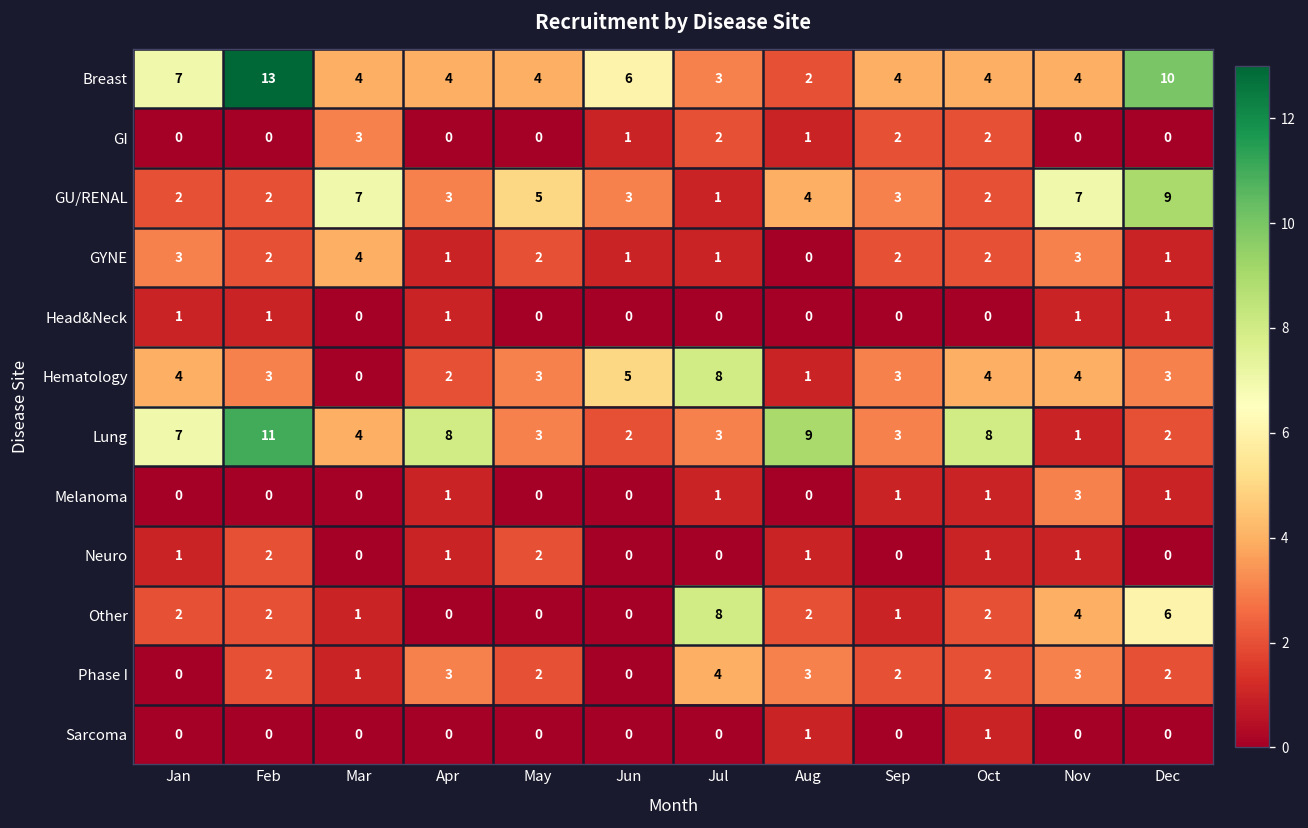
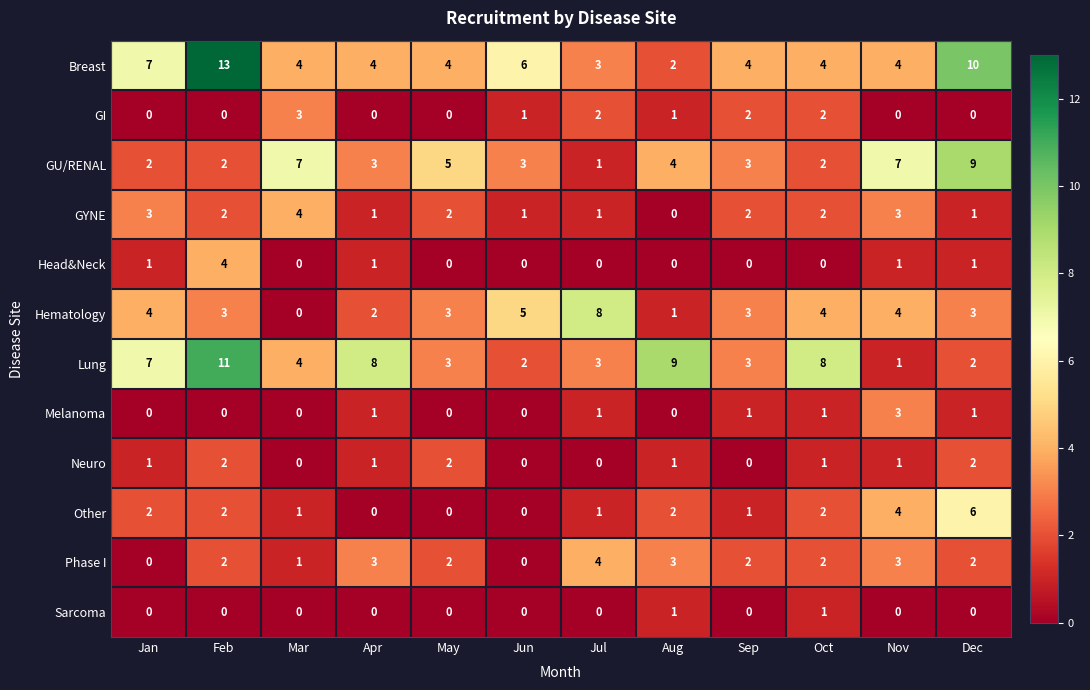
  {
    "Breast": {
      "Jan": 7,
      "Feb": 13,
      "Mar": 4,
      "Apr": 4,
      "May": 4,
      "Jun": 6,
      "Jul": 3,
      "Aug": 2,
      "Sep": 4,
      "Oct": 4,
      "Nov": 4,
      "Dec": 10
    },
    "GI": {
      "Jan": 0,
      "Feb": 0,
      "Mar": 3,
      "Apr": 0,
      "May": 0,
      "Jun": 1,
      "Jul": 2,
      "Aug": 1,
      "Sep": 2,
      "Oct": 2,
      "Nov": 0,
      "Dec": 0
    },
    "GU/RENAL": {
      "Jan": 2,
      "Feb": 2,
      "Mar": 7,
      "Apr": 3,
      "May": 5,
      "Jun": 3,
      "Jul": 1,
      "Aug": 4,
      "Sep": 3,
      "Oct": 2,
      "Nov": 7,
      "Dec": 9
    },
    "GYNE": {
      "Jan": 3,
      "Feb": 2,
      "Mar": 4,
      "Apr": 1,
      "May": 2,
      "Jun": 1,
      "Jul": 1,
      "Aug": 0,
      "Sep": 2,
      "Oct": 2,
      "Nov": 3,
      "Dec": 1
    },
    "Head&Neck": {
      "Jan": 1,
-     "Feb": 1,
+     "Feb": 4,
      "Mar": 0,
      "Apr": 1,
      "May": 0,
      "Jun": 0,
      "Jul": 0,
      "Aug": 0,
      "Sep": 0,
      "Oct": 0,
      "Nov": 1,
      "Dec": 1
    },
    "Hematology": {
      "Jan": 4,
      "Feb": 3,
      "Mar": 0,
      "Apr": 2,
      "May": 3,
      "Jun": 5,
      "Jul": 8,
      "Aug": 1,
      "Sep": 3,
      "Oct": 4,
      "Nov": 4,
      "Dec": 3
    },
    "Lung": {
      "Jan": 7,
      "Feb": 11,
      "Mar": 4,
      "Apr": 8,
      "May": 3,
      "Jun": 2,
      "Jul": 3,
      "Aug": 9,
      "Sep": 3,
      "Oct": 8,
      "Nov": 1,
      "Dec": 2
    },
    "Melanoma": {
      "Jan": 0,
      "Feb": 0,
      "Mar": 0,
      "Apr": 1,
      "May": 0,
      "Jun": 0,
      "Jul": 1,
      "Aug": 0,
      "Sep": 1,
      "Oct": 1,
      "Nov": 3,
      "Dec": 1
    },
    "Neuro": {
      "Jan": 1,
      "Feb": 2,
      "Mar": 0,
      "Apr": 1,
      "May": 2,
      "Jun": 0,
      "Jul": 0,
      "Aug": 1,
      "Sep": 0,
      "Oct": 1,
      "Nov": 1,
-     "Dec": 0
+     "Dec": 2
    },
    "Other": {
      "Jan": 2,
      "Feb": 2,
      "Mar": 1,
      "Apr": 0,
      "May": 0,
      "Jun": 0,
-     "Jul": 8,
+     "Jul": 1,
      "Aug": 2,
      "Sep": 1,
      "Oct": 2,
      "Nov": 4,
      "Dec": 6
    },
    "Phase I": {
      "Jan": 0,
      "Feb": 2,
      "Mar": 1,
      "Apr": 3,
      "May": 2,
      "Jun": 0,
      "Jul": 4,
      "Aug": 3,
      "Sep": 2,
      "Oct": 2,
      "Nov": 3,
      "Dec": 2
    },
    "Sarcoma": {
      "Jan": 0,
      "Feb": 0,
      "Mar": 0,
      "Apr": 0,
      "May": 0,
      "Jun": 0,
      "Jul": 0,
      "Aug": 1,
      "Sep": 0,
      "Oct": 1,
      "Nov": 0,
      "Dec": 0
    }
  }
